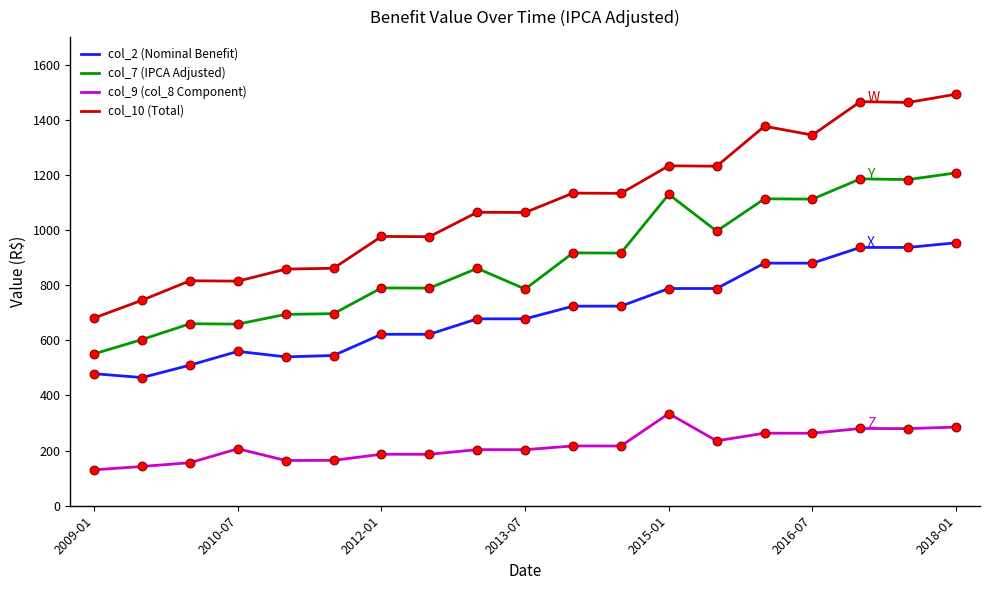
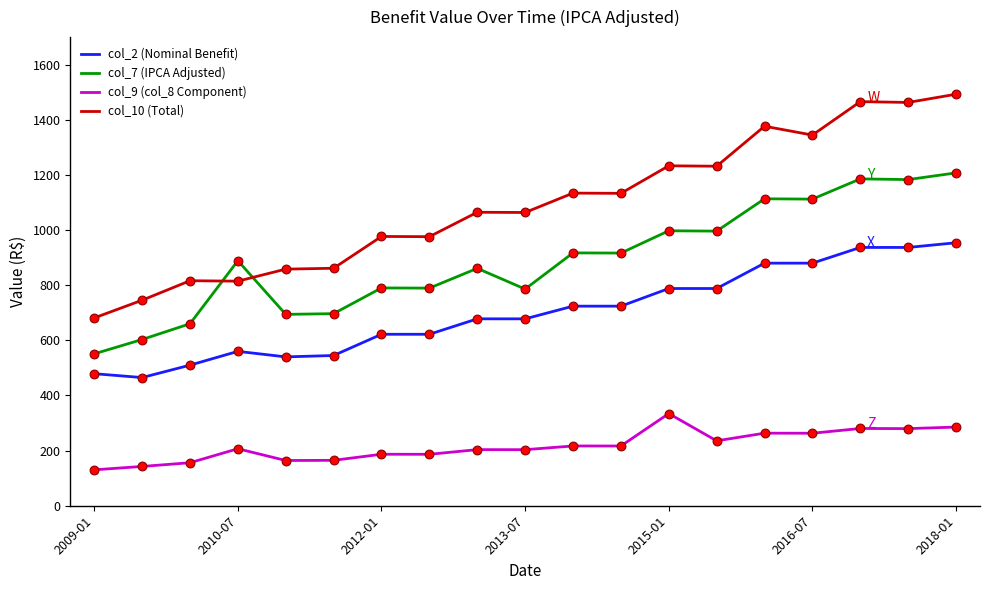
  {
    "col_2 (Nominal Benefit)": {
      "2009-01": 480,
      "2010-07": 560,
      "2012-01": 620,
      "2013-07": 680,
      "2015-01": 790,
      "2016-07": 880,
      "2018-01": 950
    },
    "col_7 (IPCA Adjusted)": {
      "2009-01": 550,
-     "2010-07": 660,
+     "2010-07": 890,
      "2012-01": 790,
      "2013-07": 790,
-     "2015-01": 1130,
+     "2015-01": 1000,
      "2016-07": 1110,
      "2018-01": 1210
    },
    "col_9 (col_8 Component)": {
      "2009-01": 130,
      "2010-07": 210,
      "2012-01": 190,
      "2013-07": 200,
      "2015-01": 330,
      "2016-07": 260,
      "2018-01": 290
    },
    "col_10 (Total)": {
      "2009-01": 680,
      "2010-07": 810,
      "2012-01": 980,
      "2013-07": 1060,
      "2015-01": 1230,
      "2016-07": 1340,
      "2018-01": 1490
    }
  }
